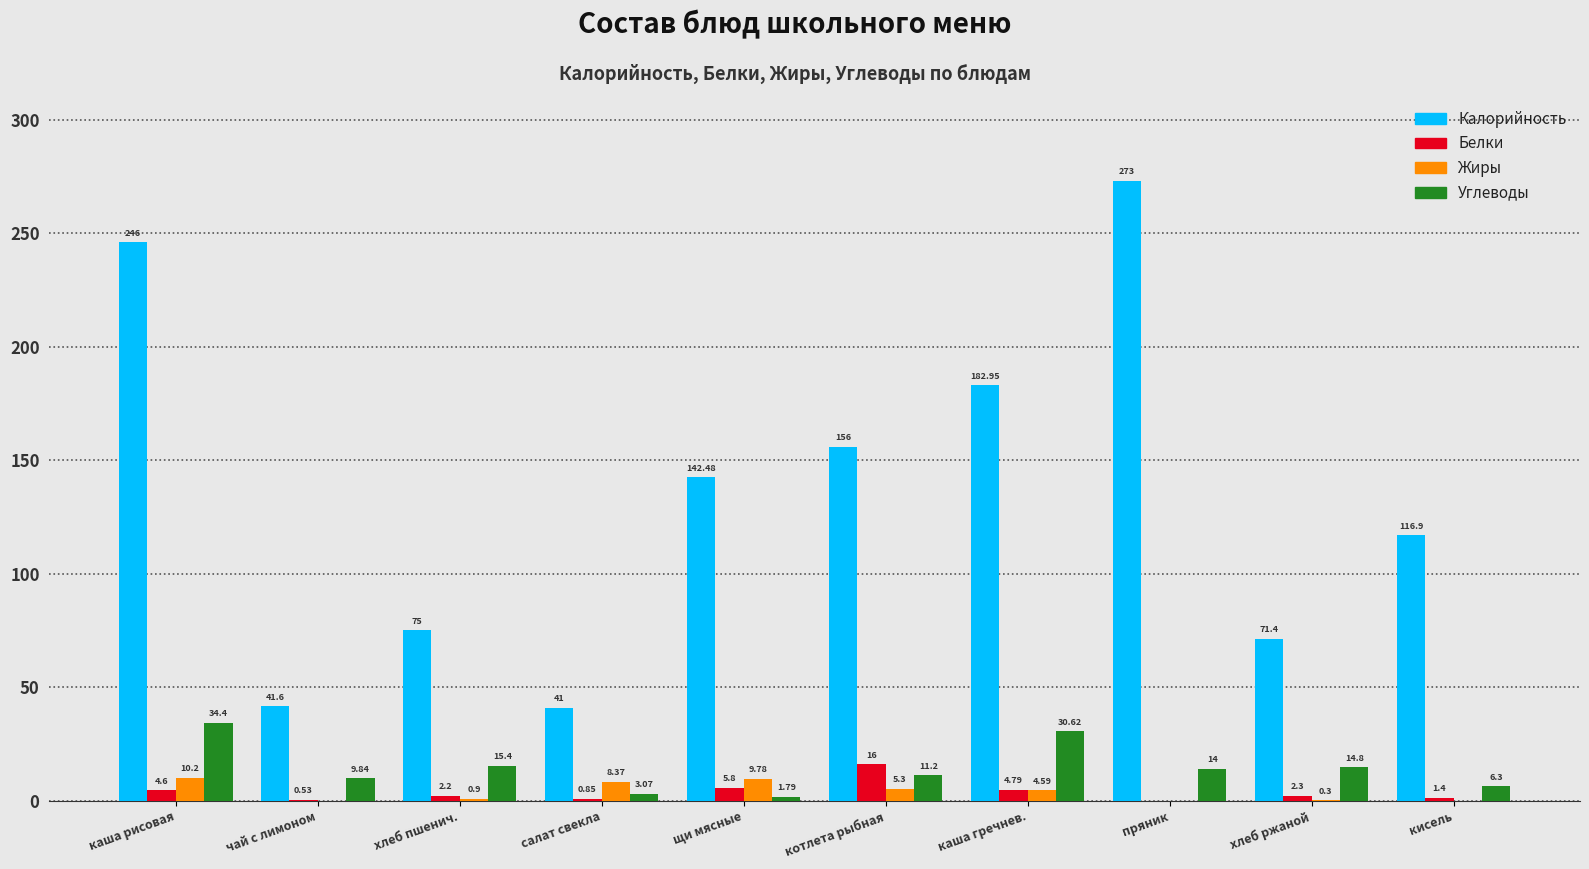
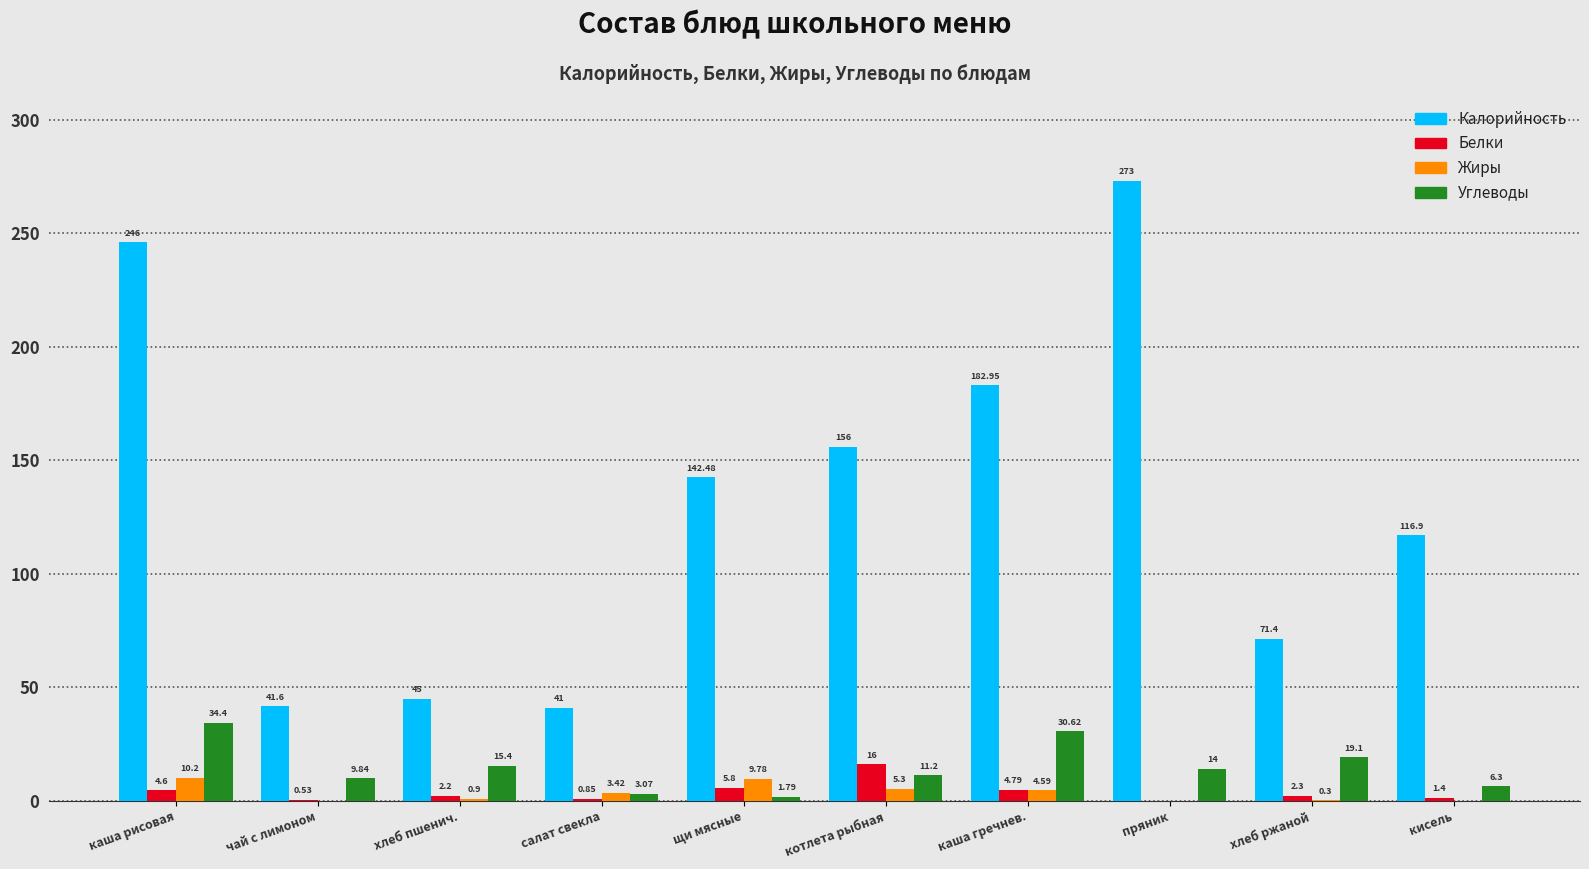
  {
    "Калорийность": {
      "каша рисовая": 246,
      "чай с лимоном": 41.6,
-     "хлеб пшенич.": 75,
+     "хлеб пшенич.": 45,
      "салат свекла": 41,
      "щи мясные": 142.48,
      "котлета рыбная": 156,
      "каша гречнев.": 182.95,
      "пряник": 273,
      "хлеб ржаной": 71.4,
      "кисель": 116.9
    },
    "Белки": {
      "каша рисовая": 4.6,
      "чай с лимоном": 0.53,
      "хлеб пшенич.": 2.2,
      "салат свекла": 0.85,
      "щи мясные": 5.8,
      "котлета рыбная": 16,
      "каша гречнев.": 4.79,
      "хлеб ржаной": 2.3,
      "кисель": 1.4
    },
    "Жиры": {
      "каша рисовая": 10.2,
      "хлеб пшенич.": 0.9,
-     "салат свекла": 8.37,
+     "салат свекла": 3.42,
      "щи мясные": 9.78,
      "котлета рыбная": 5.3,
      "каша гречнев.": 4.59,
      "хлеб ржаной": 0.3
    },
    "Углеводы": {
      "каша рисовая": 34.4,
      "чай с лимоном": 9.84,
      "хлеб пшенич.": 15.4,
      "салат свекла": 3.07,
      "щи мясные": 1.79,
      "котлета рыбная": 11.2,
      "каша гречнев.": 30.62,
      "пряник": 14,
-     "хлеб ржаной": 14.8,
+     "хлеб ржаной": 19.1,
      "кисель": 6.3
    }
  }
